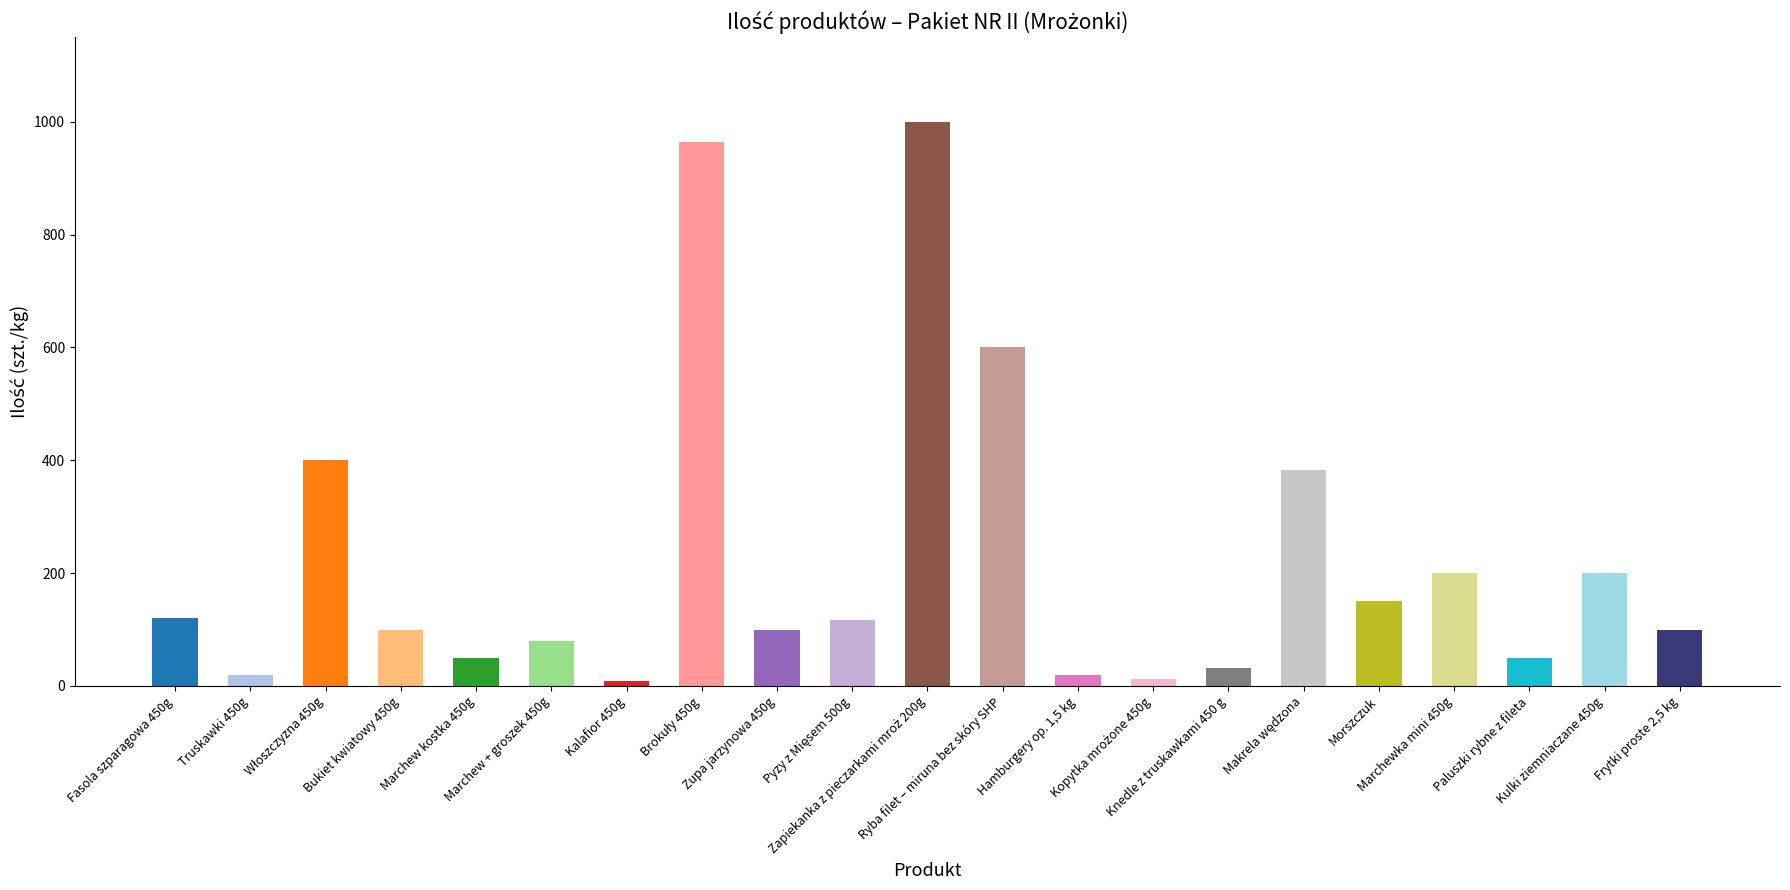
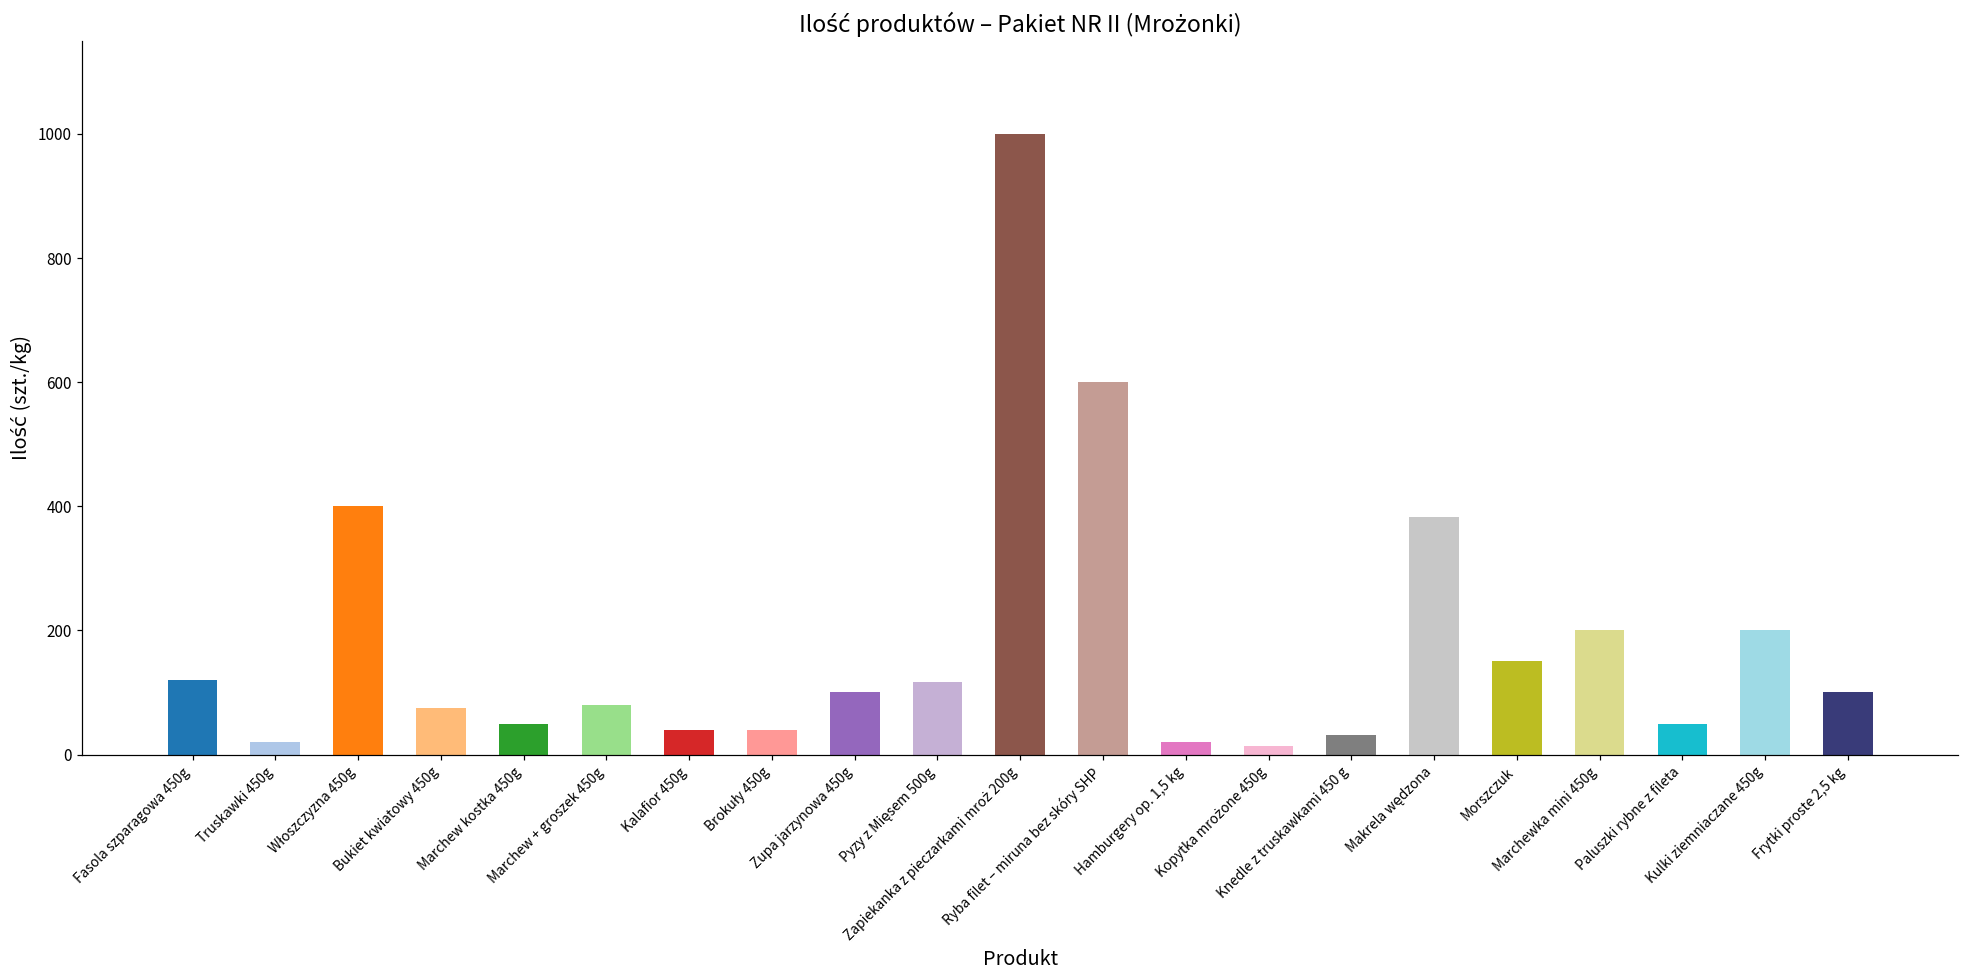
  {
    "Fasola szparagowa 450g": 120,
    "Truskawki 450g": 20,
    "Włoszczyzna 450g": 400,
-   "Bukiet kwiatowy 450g": 100,
+   "Bukiet kwiatowy 450g": 80,
    "Marchew kostka 450g": 50,
    "Marchew + groszek 450g": 80,
-   "Kalafior 450g": 10,
-   "Brokuły 450g": 960,
+   "Kalafior 450g": 40,
+   "Brokuły 450g": 40,
    "Zupa jarzynowa 450g": 100,
    "Pyzy z Mięsem 500g": 120,
    "Zapiekanka z pieczarkami mroż 200g": 1000,
    "Ryba filet – miruna bez skóry SHP": 600,
    "Hamburgery op. 1,5 kg": 20,
    "Kopytka mrożone 450g": 10,
    "Knedle z truskawkami 450 g": 30,
    "Makrela wędzona": 380,
    "Morszczuk": 150,
    "Marchewka mini 450g": 200,
    "Paluszki rybne z fileta": 50,
    "Kulki ziemniaczane 450g": 200,
    "Frytki proste 2,5 kg": 100
  }
